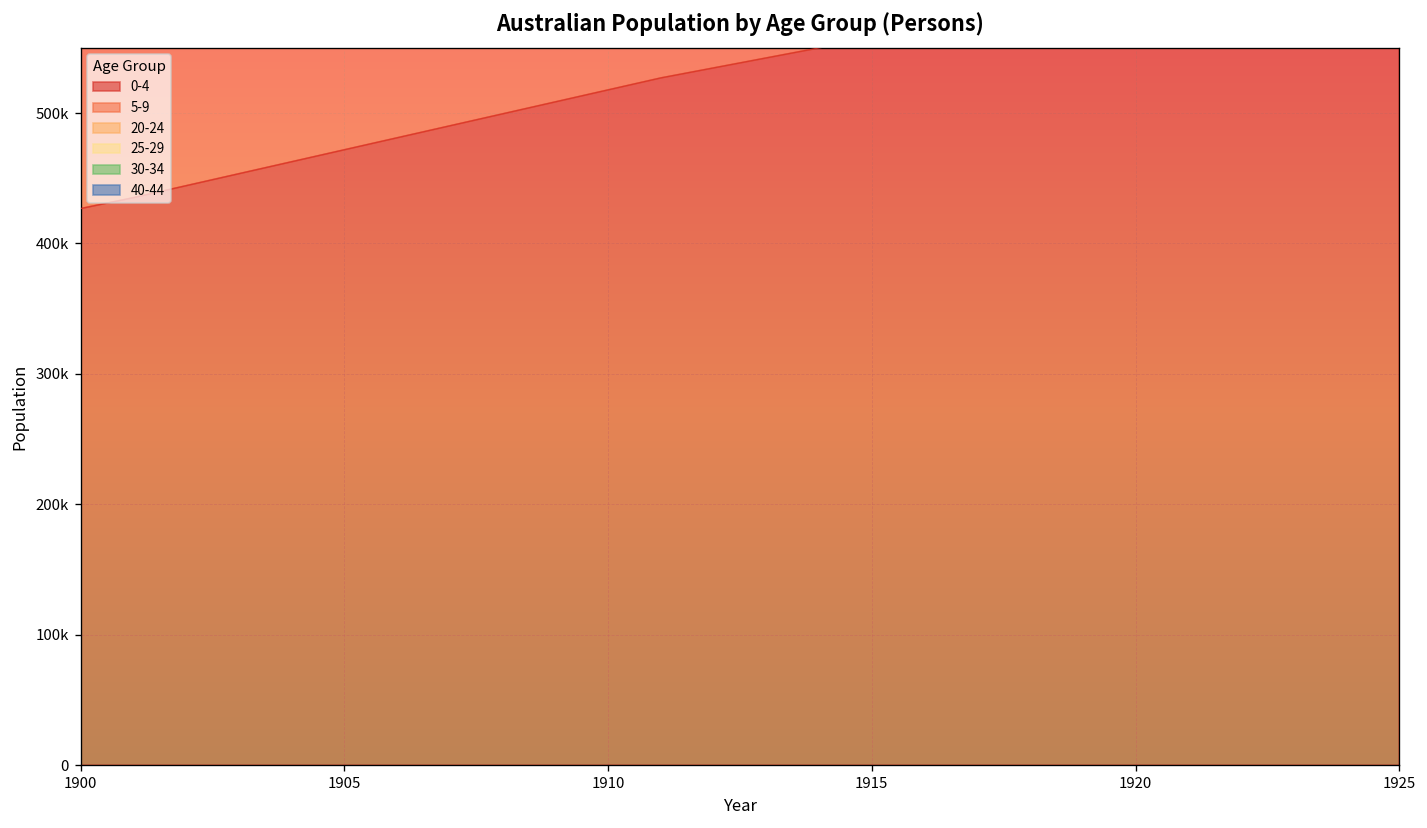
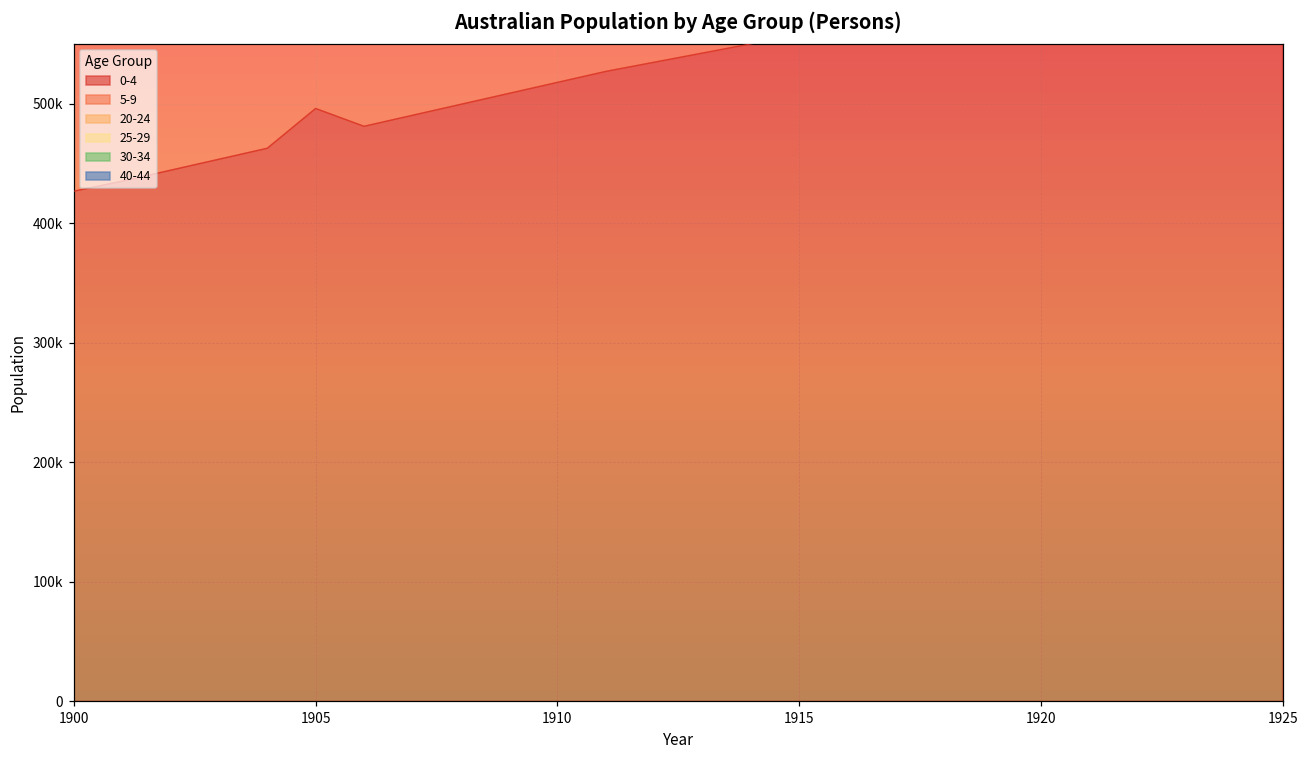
  {
    "0-4": {
      "1900": 427000,
-     "1905": 472000,
+     "1905": 496000,
      "1910": 518000
    }
  }
